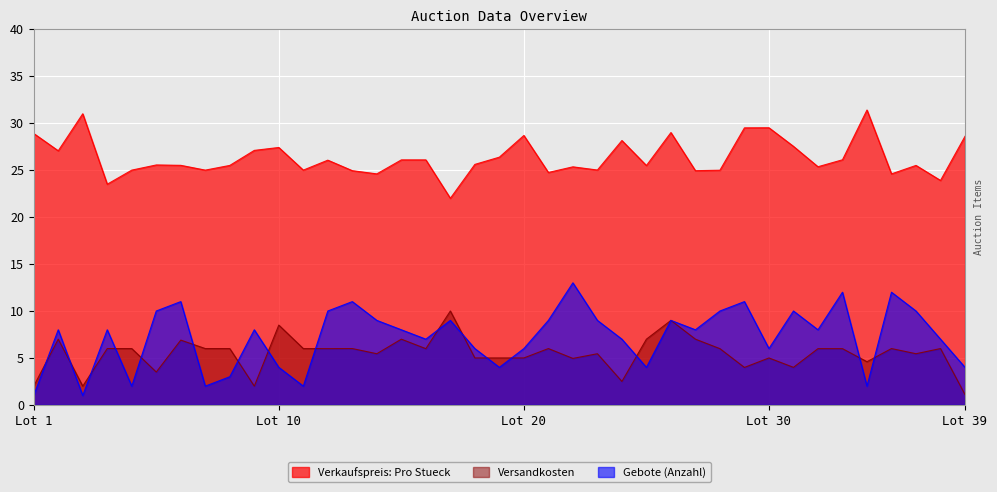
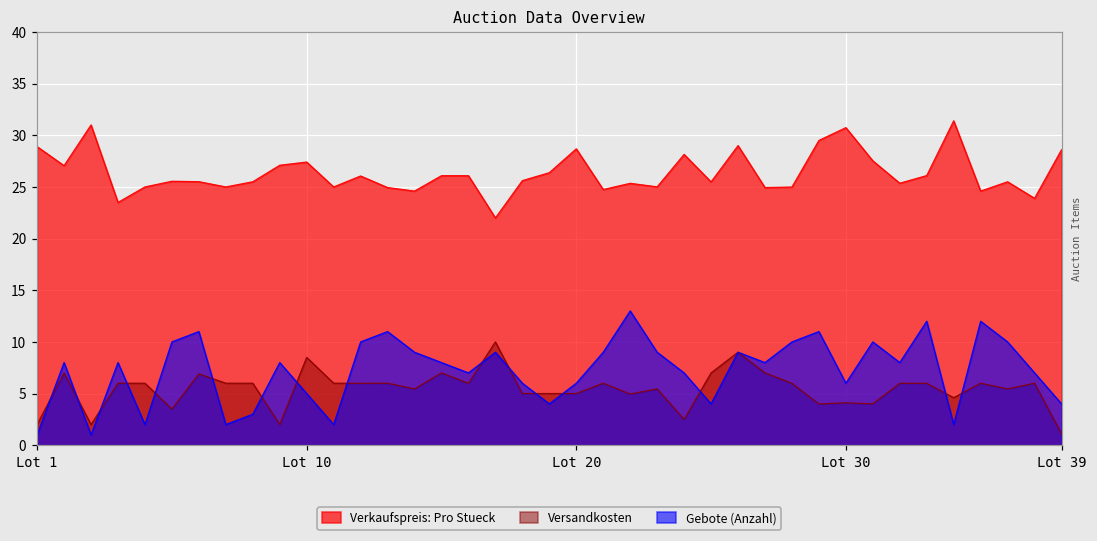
  {
    "Verkaufspreis: Pro Stueck": {
      "Lot 1": 29,
      "Lot 10": 27,
      "Lot 20": 29,
-     "Lot 30": 30,
+     "Lot 30": 31,
      "Lot 39": 29
    },
    "Versandkosten": {
      "Lot 1": 2,
      "Lot 10": 9,
      "Lot 20": 5,
-     "Lot 30": 5,
+     "Lot 30": 4,
      "Lot 39": 1
    },
    "Gebote (Anzahl)": {
      "Lot 1": 1,
-     "Lot 10": 4,
+     "Lot 10": 5,
      "Lot 20": 6,
      "Lot 30": 6,
      "Lot 39": 4
    }
  }
